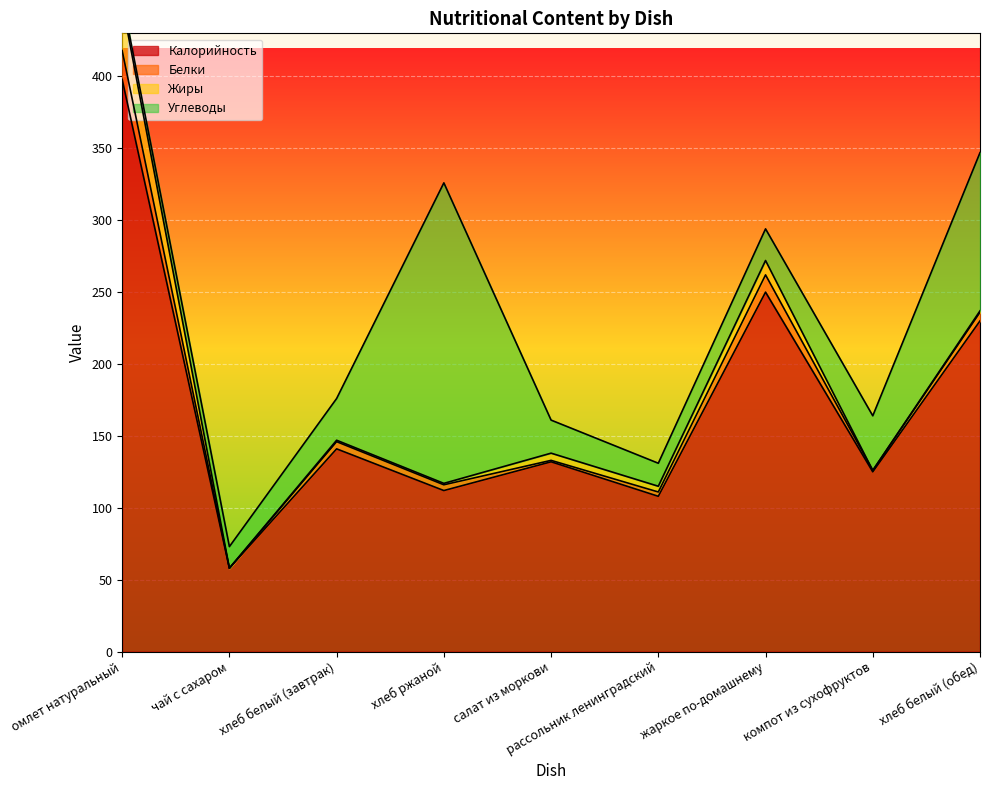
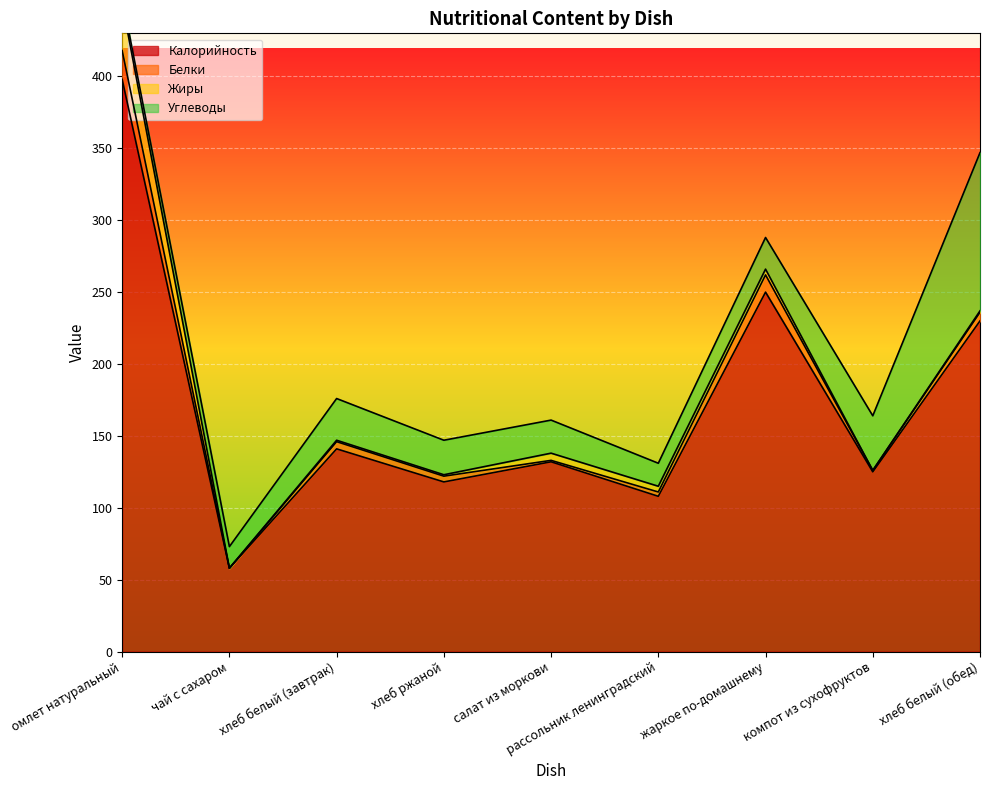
  {
    "Калорийность": {
      "омлет натуральный": 398,
      "хлеб белый (завтрак)": 141,
-     "хлеб ржаной": 112,
+     "хлеб ржаной": 118,
      "рассольник ленинградский": 108,
      "жаркое по-домашнему": 250,
      "хлеб белый (обед)": 230
    },
    "Белки": {
      "омлет натуральный": 20,
      "рассольник ленинградский": 3,
      "жаркое по-домашнему": 12
    },
    "Жиры": {
      "салат из моркови": 5,
      "рассольник ленинградский": 4,
-     "жаркое по-домашнему": 10
+     "жаркое по-домашнему": 4
    },
    "Углеводы": {
      "чай c сахаром": 15,
      "хлеб белый (завтрак)": 29,
-     "хлеб ржаной": 209,
+     "хлеб ржаной": 24,
      "салат из моркови": 23,
      "рассольник ленинградский": 16,
      "жаркое по-домашнему": 22,
      "компот из сухофруктов": 38,
      "хлеб белый (обед)": 110
    }
  }
